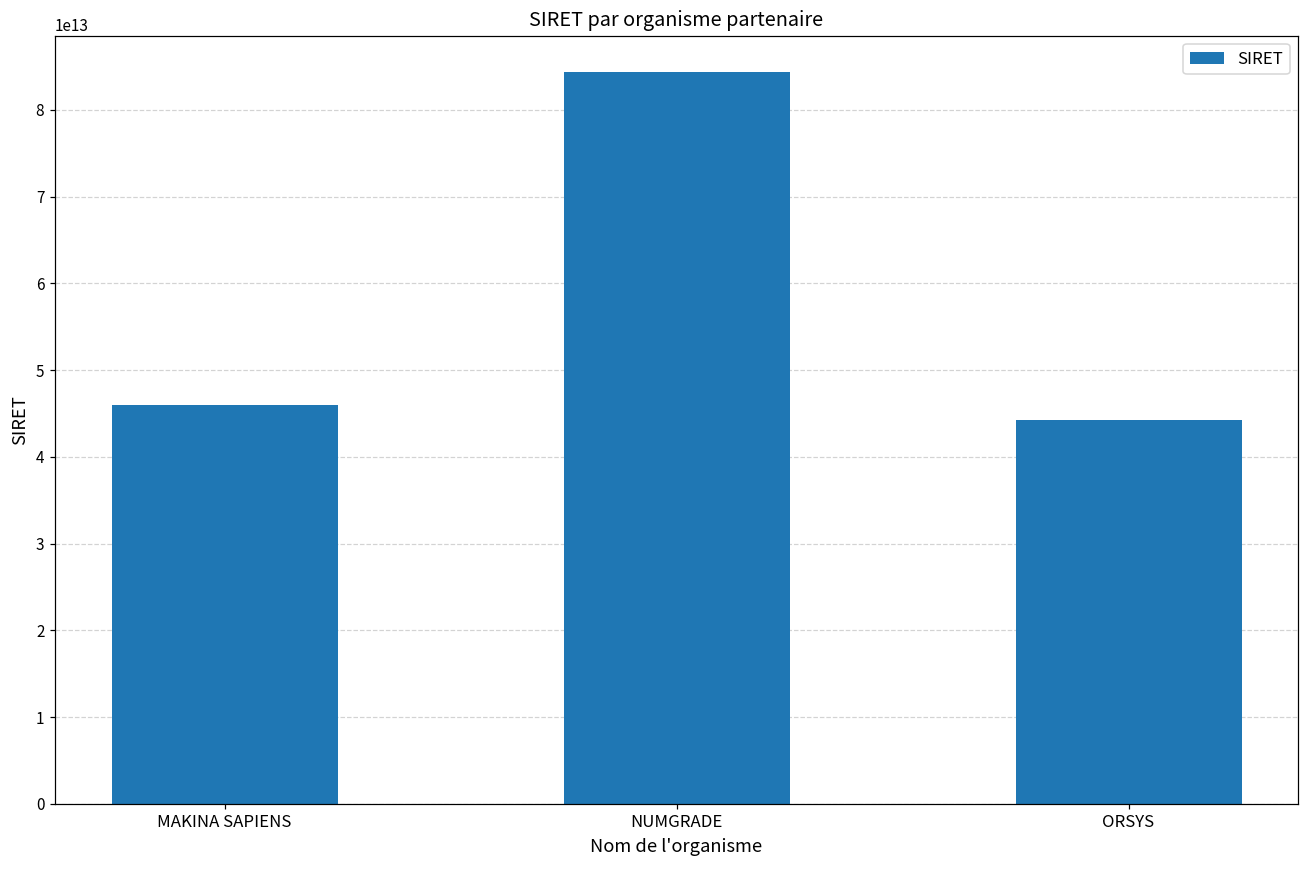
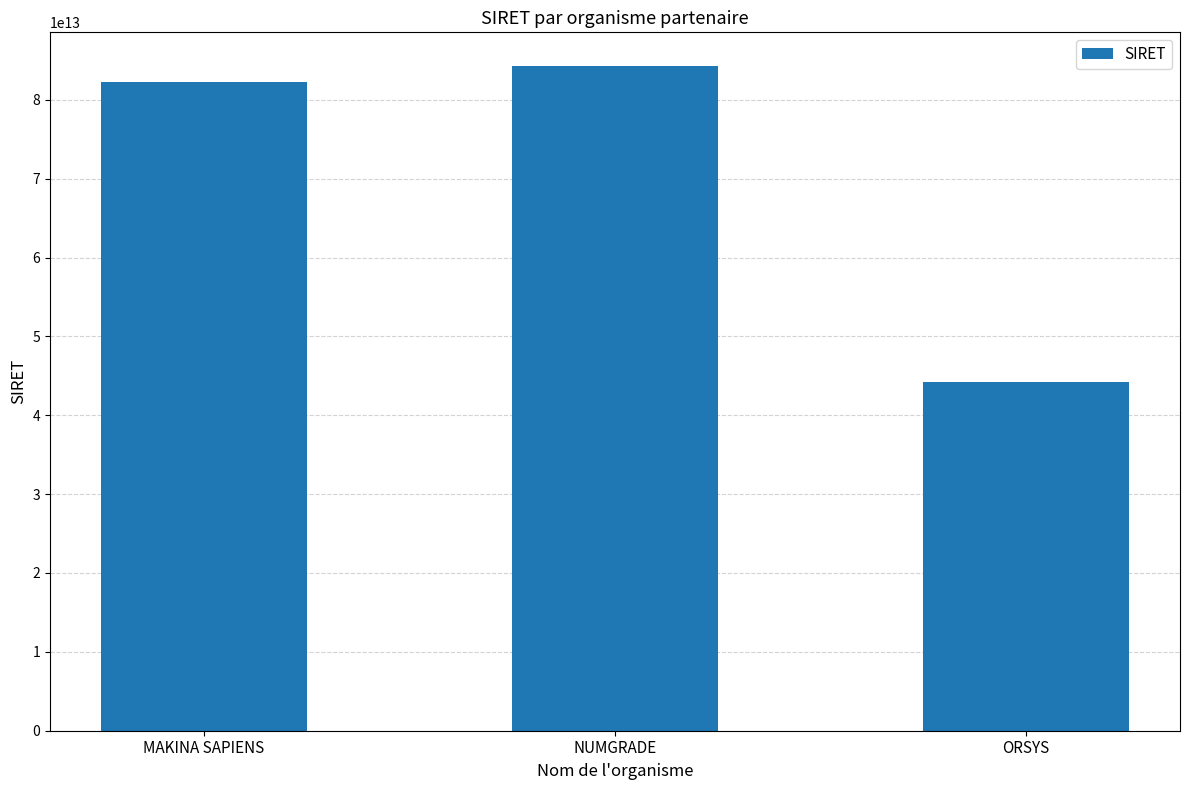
  {
-   "MAKINA SAPIENS": 46000000000000,
+   "MAKINA SAPIENS": 82000000000000,
    "NUMGRADE": 84000000000000,
    "ORSYS": 44000000000000
  }
